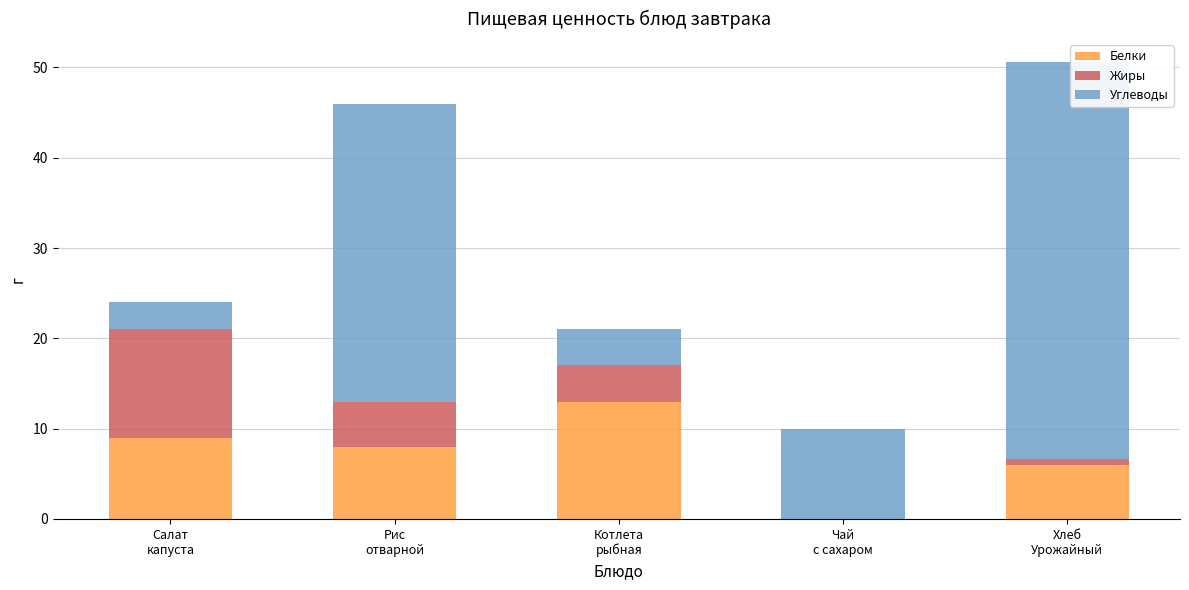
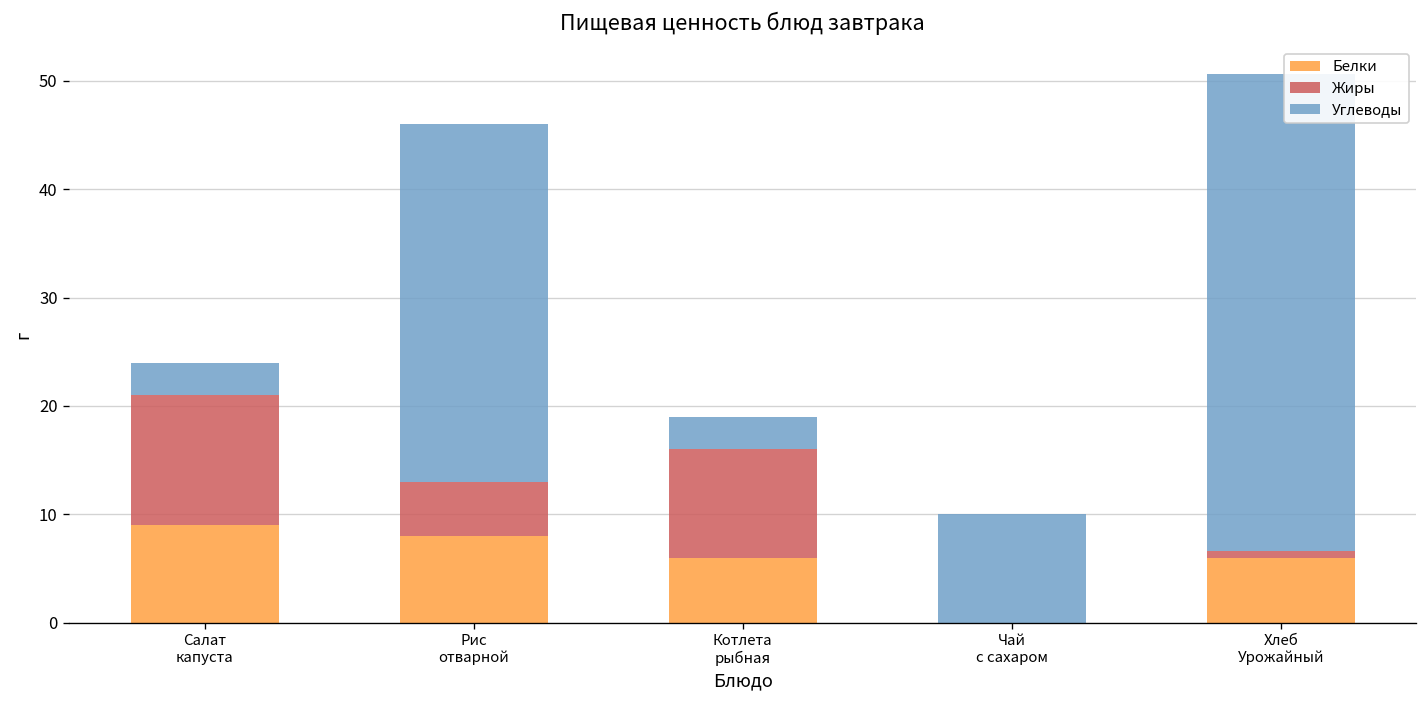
  {
    "Белки": {
      "Салат капуста": 9,
      "Рис отварной": 8,
-     "Котлета рыбная": 13,
+     "Котлета рыбная": 6,
      "Чай с сахаром": 0,
      "Хлеб Урожайный": 6
    },
    "Жиры": {
      "Салат капуста": 12,
      "Рис отварной": 5,
-     "Котлета рыбная": 4,
+     "Котлета рыбная": 10,
      "Чай с сахаром": 0,
      "Хлеб Урожайный": 1
    },
    "Углеводы": {
      "Салат капуста": 3,
      "Рис отварной": 33,
-     "Котлета рыбная": 4,
+     "Котлета рыбная": 3,
      "Чай с сахаром": 10,
      "Хлеб Урожайный": 44
    }
  }
